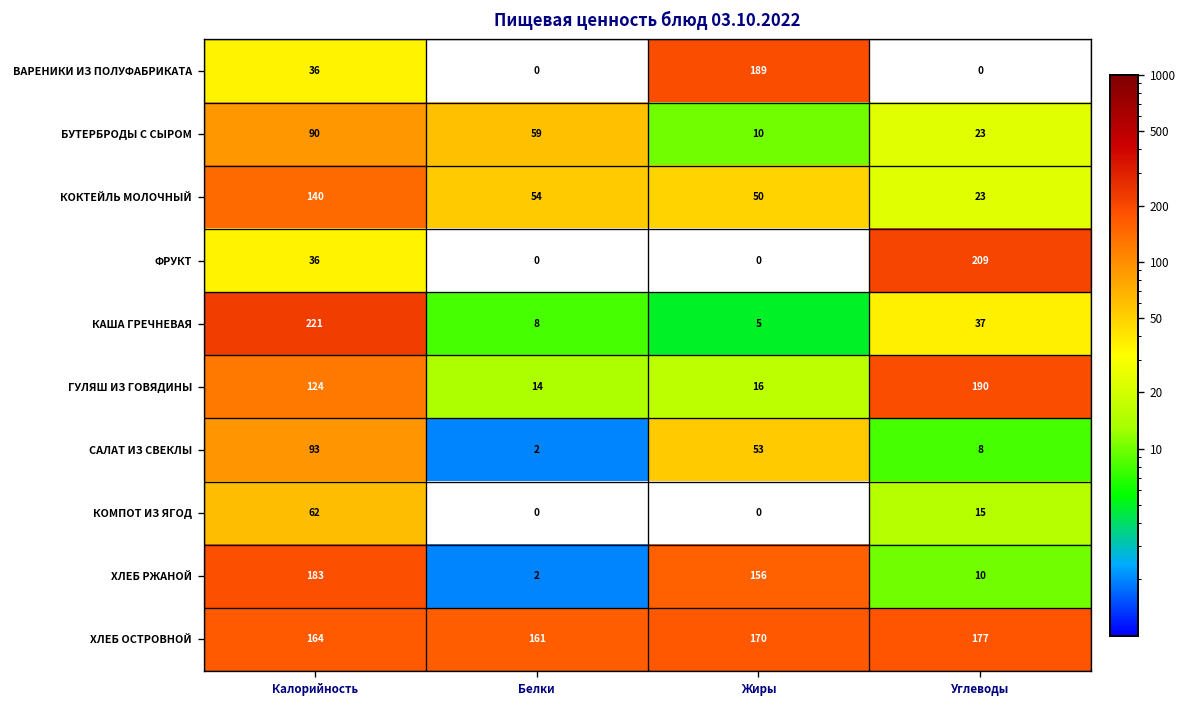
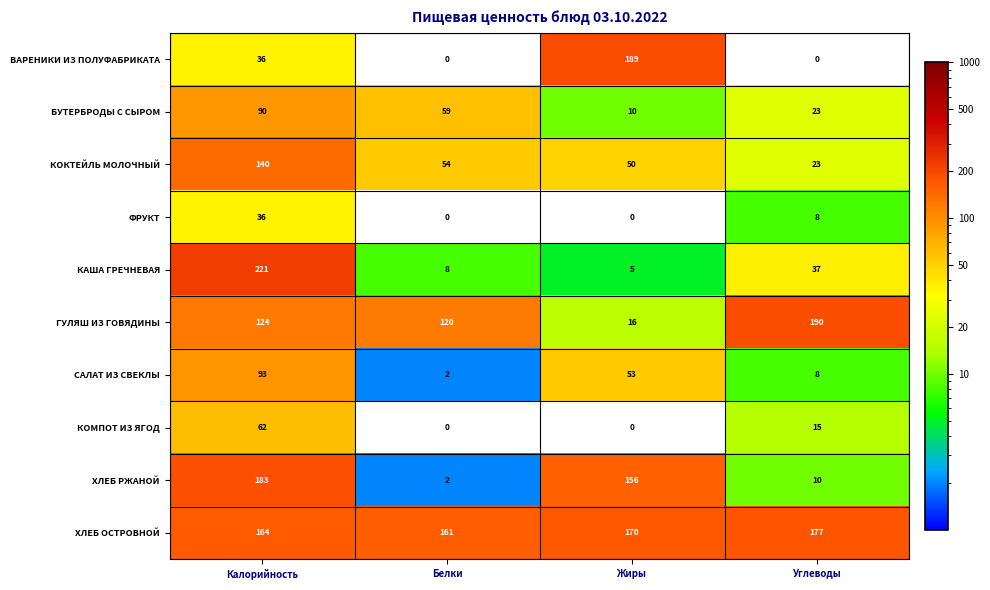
  {
    "ВАРЕНИКИ ИЗ ПОЛУФАБРИКАТА": {
      "Калорийность": 36,
      "Белки": 0,
      "Жиры": 189,
      "Углеводы": 0
    },
    "БУТЕРБРОДЫ С СЫРОМ": {
      "Калорийность": 90,
      "Белки": 59,
      "Жиры": 10,
      "Углеводы": 23
    },
    "КОКТЕЙЛЬ МОЛОЧНЫЙ": {
      "Калорийность": 140,
      "Белки": 54,
      "Жиры": 50,
      "Углеводы": 23
    },
    "ФРУКТ": {
      "Калорийность": 36,
      "Белки": 0,
      "Жиры": 0,
-     "Углеводы": 209
+     "Углеводы": 8
    },
    "КАША ГРЕЧНЕВАЯ": {
      "Калорийность": 221,
      "Белки": 8,
      "Жиры": 5,
      "Углеводы": 37
    },
    "ГУЛЯШ ИЗ ГОВЯДИНЫ": {
      "Калорийность": 124,
-     "Белки": 14,
+     "Белки": 120,
      "Жиры": 16,
      "Углеводы": 190
    },
    "САЛАТ ИЗ СВЕКЛЫ": {
      "Калорийность": 93,
      "Белки": 2,
      "Жиры": 53,
      "Углеводы": 8
    },
    "КОМПОТ ИЗ ЯГОД": {
      "Калорийность": 62,
      "Белки": 0,
      "Жиры": 0,
      "Углеводы": 15
    },
    "ХЛЕБ РЖАНОЙ": {
      "Калорийность": 183,
      "Белки": 2,
      "Жиры": 156,
      "Углеводы": 10
    },
    "ХЛЕБ ОСТРОВНОЙ": {
      "Калорийность": 164,
      "Белки": 161,
      "Жиры": 170,
      "Углеводы": 177
    }
  }
